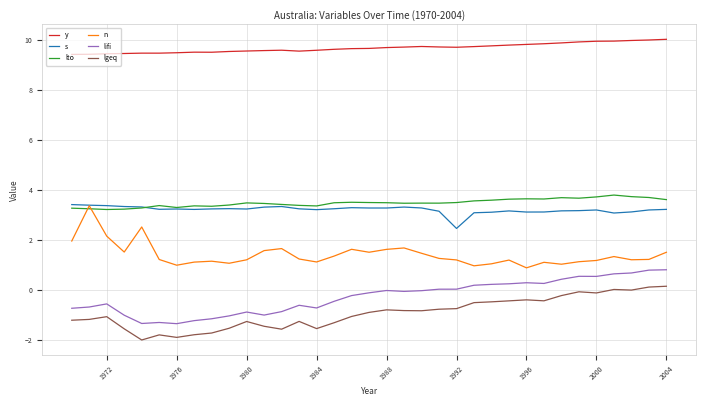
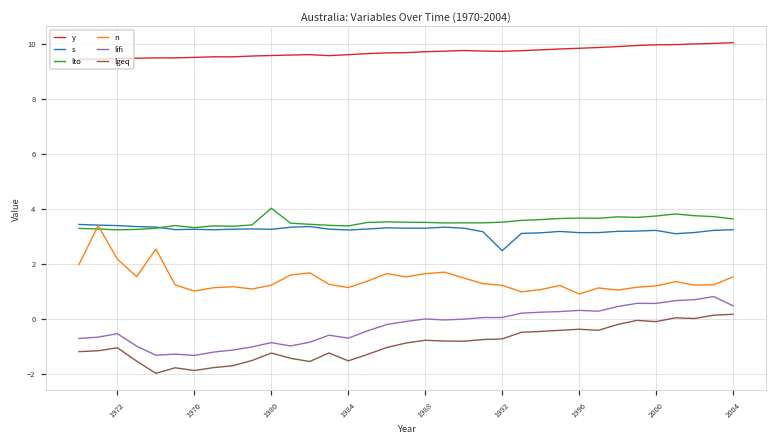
  {
    "y": {
      "1976": 9.5,
      "1980": 9.6,
      "1984": 9.6,
      "1988": 9.7,
      "1992": 9.7,
      "1996": 9.8,
      "2000": 10.0,
      "2004": 10.0
    },
    "s": {
      "1972": 3.4,
      "1980": 3.3,
      "1984": 3.2,
      "1988": 3.3,
      "1992": 2.5,
      "1996": 3.1,
      "2000": 3.2,
      "2004": 3.2
    },
    "lto": {
      "1972": 3.2,
-     "1980": 3.5,
+     "1980": 4.0,
      "1984": 3.4,
      "1988": 3.5,
      "1992": 3.5,
      "1996": 3.7,
      "2000": 3.7,
      "2004": 3.6
    },
    "n": {
      "1972": 2.2,
      "1976": 1.0,
      "1980": 1.2,
      "1984": 1.1,
      "1988": 1.6,
      "1992": 1.2,
      "1996": 0.9,
      "2000": 1.2,
      "2004": 1.5
    },
    "lifi": {
      "1972": -0.5,
      "1976": -1.3,
      "1980": -0.9,
      "1984": -0.7,
      "1988": 0.0,
      "1992": 0.0,
      "1996": 0.3,
      "2000": 0.6,
-     "2004": 0.8
+     "2004": 0.5
    },
    "lgeq": {
      "1972": -1.1,
      "1976": -1.9,
      "1980": -1.2,
      "1984": -1.5,
      "1988": -0.8,
      "1992": -0.7,
      "1996": -0.4,
      "2000": -0.1,
      "2004": 0.2
    }
  }
